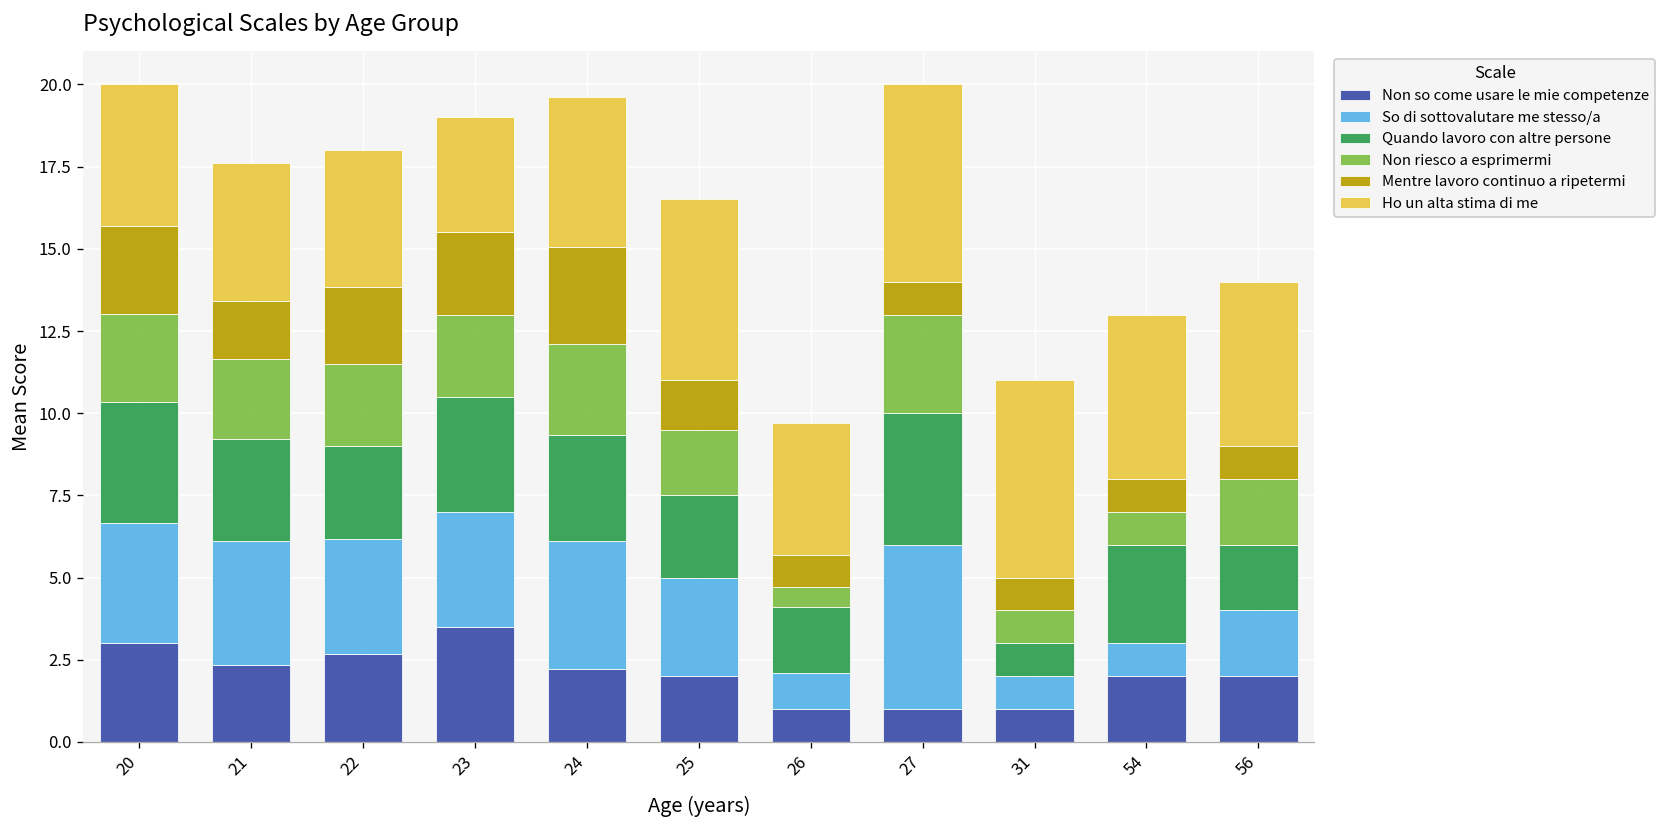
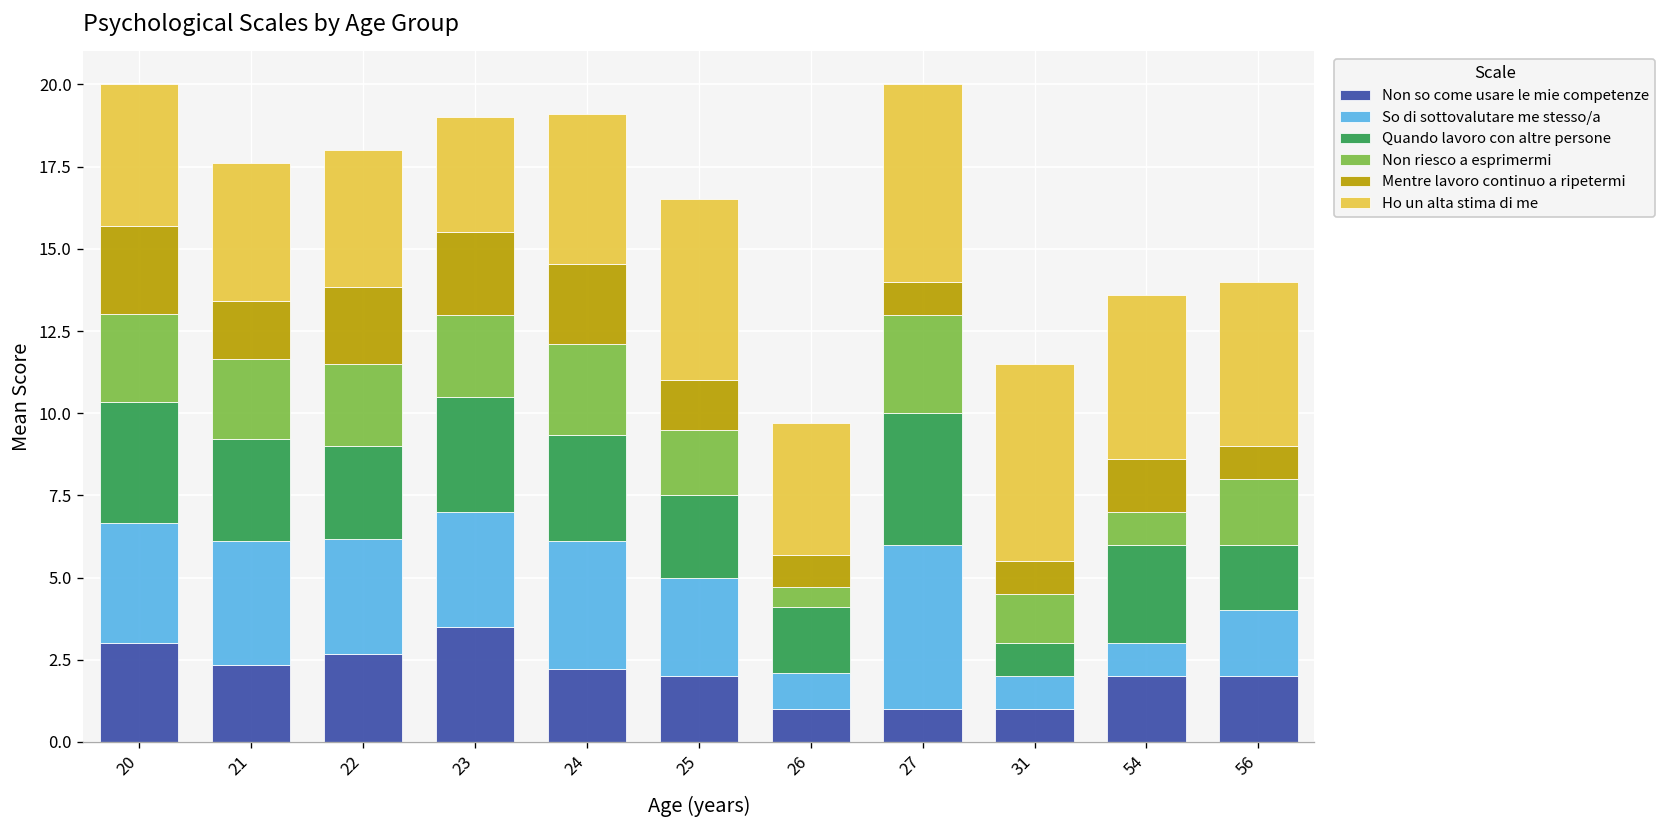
  {
    "So di sottovalutare me stesso/a": {
      "20": 3.7,
      "21": 3.8,
      "22": 3.5,
      "23": 3.5,
      "24": 3.9,
      "25": 3.0,
      "26": 1.1,
      "27": 5.0,
      "31": 1.0,
      "54": 1.0,
      "56": 2.0
    },
    "Non riesco a esprimermi": {
      "20": 2.7,
      "21": 2.4,
      "22": 2.5,
      "23": 2.5,
      "24": 2.8,
      "25": 2.0,
      "26": 0.6,
      "27": 3.0,
-     "31": 1.0,
+     "31": 1.5,
      "54": 1.0,
      "56": 2.0
    },
    "Mentre lavoro continuo a ripetermi": {
      "20": 2.7,
      "21": 1.7,
      "22": 2.3,
      "23": 2.5,
-     "24": 2.9,
+     "24": 2.4,
      "25": 1.5,
      "26": 1.0,
      "27": 1.0,
      "31": 1.0,
-     "54": 1.0,
+     "54": 1.6,
      "56": 1.0
    },
    "Ho un alta stima di me": {
      "20": 4.3,
      "21": 4.2,
      "22": 4.2,
      "23": 3.5,
      "24": 4.6,
      "25": 5.5,
      "26": 4.0,
      "27": 6.0,
      "31": 6.0,
      "54": 5.0,
      "56": 5.0
    }
  }
